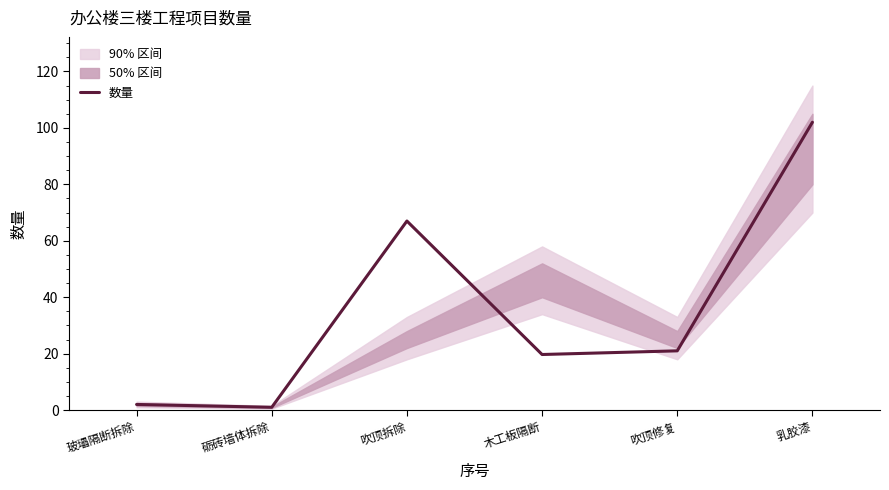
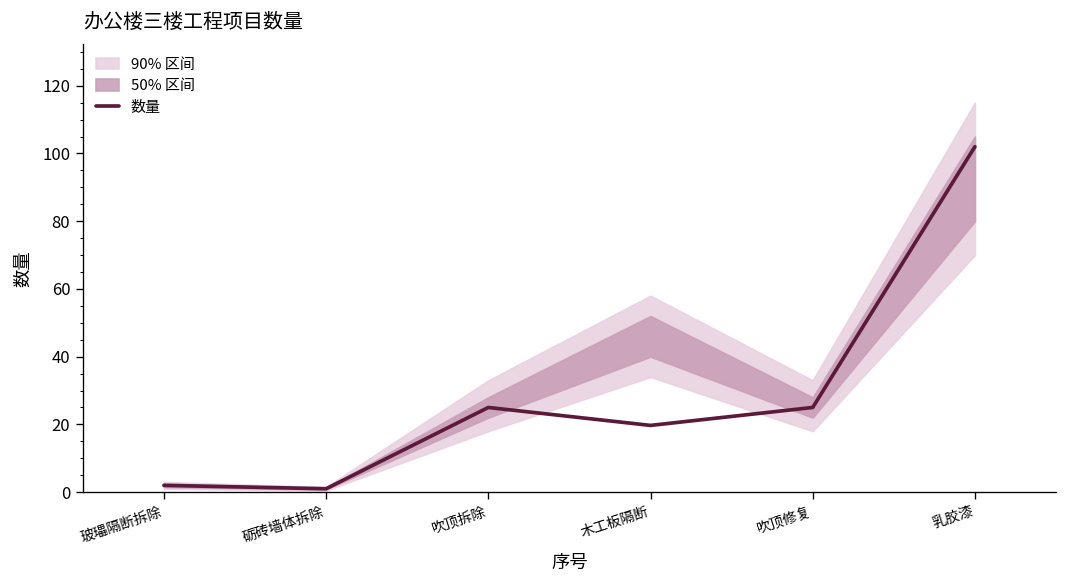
  {
    "数量": {
-     "吹顶拆除": 67,
+     "吹顶拆除": 25,
      "木工板隔断": 20,
-     "吹顶修复": 21,
+     "吹顶修复": 25,
      "乳胶漆": 102
    }
  }
